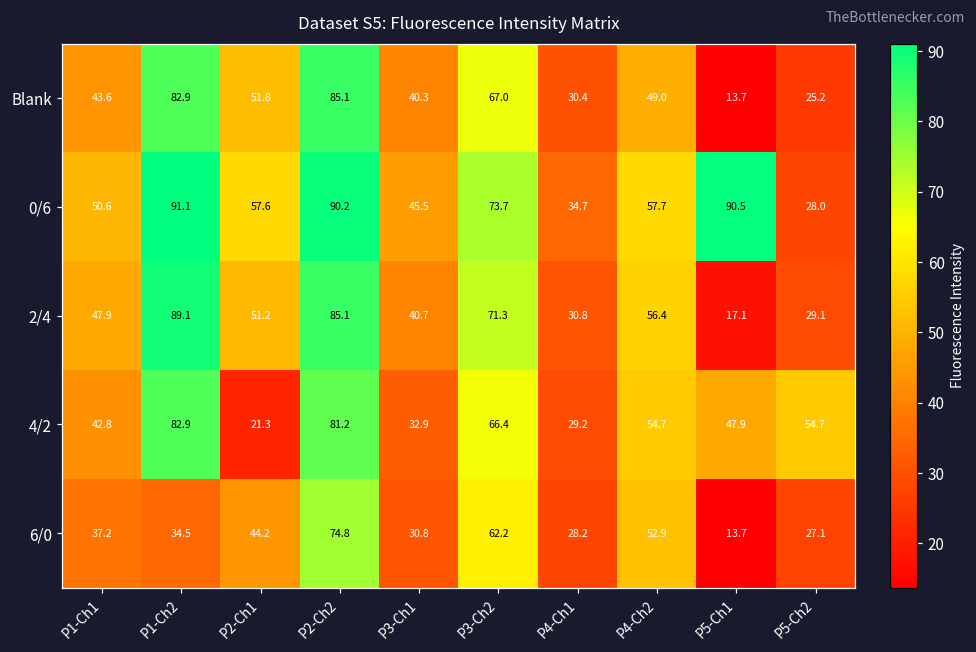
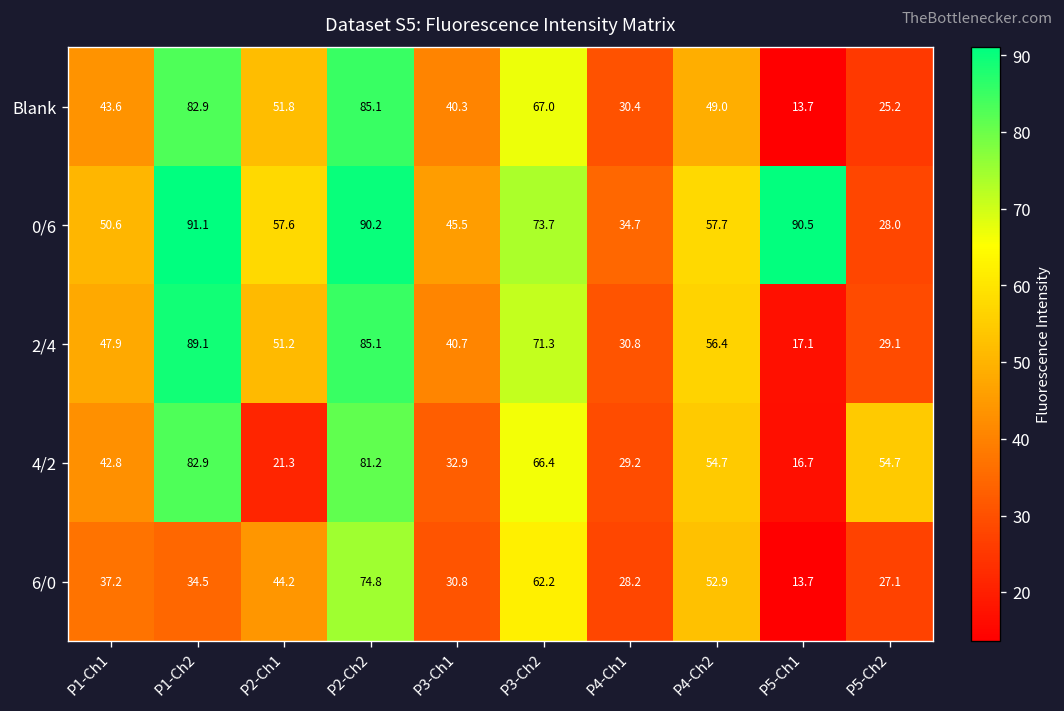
  {
    "Blank": {
      "P1-Ch1": 43.6,
      "P1-Ch2": 82.9,
      "P2-Ch1": 51.8,
      "P2-Ch2": 85.1,
      "P3-Ch1": 40.3,
      "P3-Ch2": 67.0,
      "P4-Ch1": 30.4,
      "P4-Ch2": 49.0,
      "P5-Ch1": 13.7,
      "P5-Ch2": 25.2
    },
    "0/6": {
      "P1-Ch1": 50.6,
      "P1-Ch2": 91.1,
      "P2-Ch1": 57.6,
      "P2-Ch2": 90.2,
      "P3-Ch1": 45.5,
      "P3-Ch2": 73.7,
      "P4-Ch1": 34.7,
      "P4-Ch2": 57.7,
      "P5-Ch1": 90.5,
      "P5-Ch2": 28.0
    },
    "2/4": {
      "P1-Ch1": 47.9,
      "P1-Ch2": 89.1,
      "P2-Ch1": 51.2,
      "P2-Ch2": 85.1,
      "P3-Ch1": 40.7,
      "P3-Ch2": 71.3,
      "P4-Ch1": 30.8,
      "P4-Ch2": 56.4,
      "P5-Ch1": 17.1,
      "P5-Ch2": 29.1
    },
    "4/2": {
      "P1-Ch1": 42.8,
      "P1-Ch2": 82.9,
      "P2-Ch1": 21.3,
      "P2-Ch2": 81.2,
      "P3-Ch1": 32.9,
      "P3-Ch2": 66.4,
      "P4-Ch1": 29.2,
      "P4-Ch2": 54.7,
-     "P5-Ch1": 47.9,
+     "P5-Ch1": 16.7,
      "P5-Ch2": 54.7
    },
    "6/0": {
      "P1-Ch1": 37.2,
      "P1-Ch2": 34.5,
      "P2-Ch1": 44.2,
      "P2-Ch2": 74.8,
      "P3-Ch1": 30.8,
      "P3-Ch2": 62.2,
      "P4-Ch1": 28.2,
      "P4-Ch2": 52.9,
      "P5-Ch1": 13.7,
      "P5-Ch2": 27.1
    }
  }
